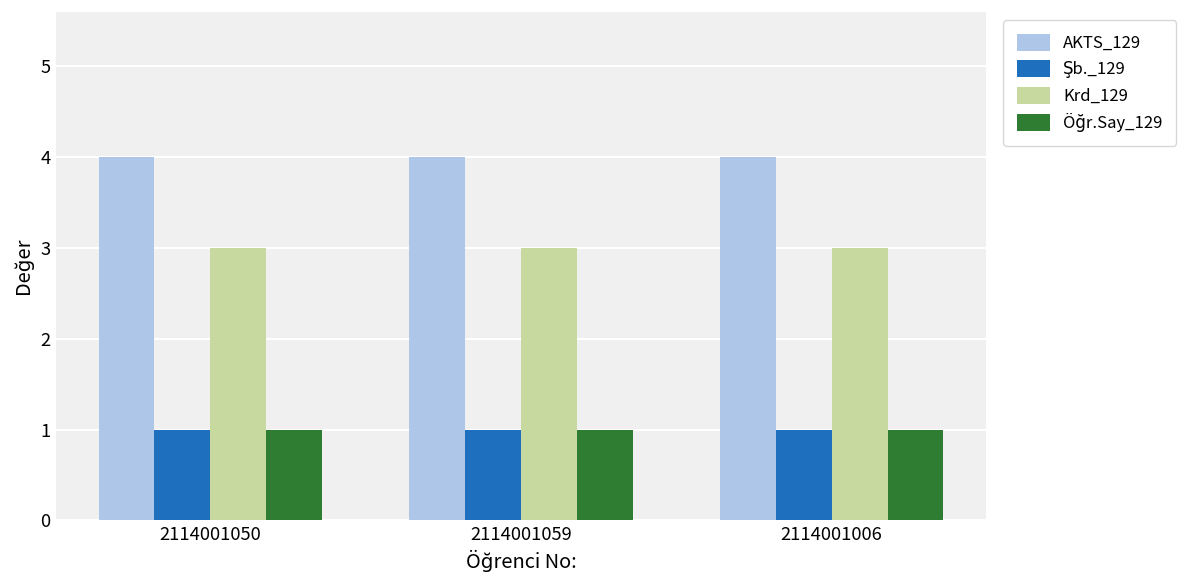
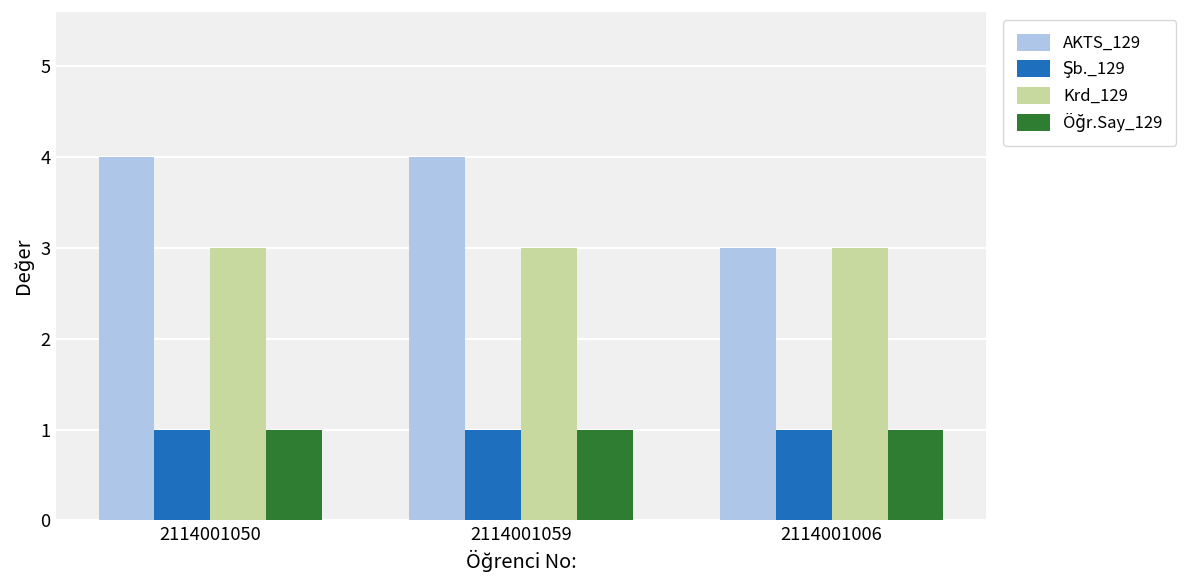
  {
    "AKTS_129": {
      "2114001050": 4,
      "2114001059": 4,
-     "2114001006": 4
+     "2114001006": 3
    },
    "Şb._129": {
      "2114001050": 1,
      "2114001059": 1,
      "2114001006": 1
    },
    "Krd_129": {
      "2114001050": 3,
      "2114001059": 3,
      "2114001006": 3
    },
    "Öğr.Say_129": {
      "2114001050": 1,
      "2114001059": 1,
      "2114001006": 1
    }
  }
